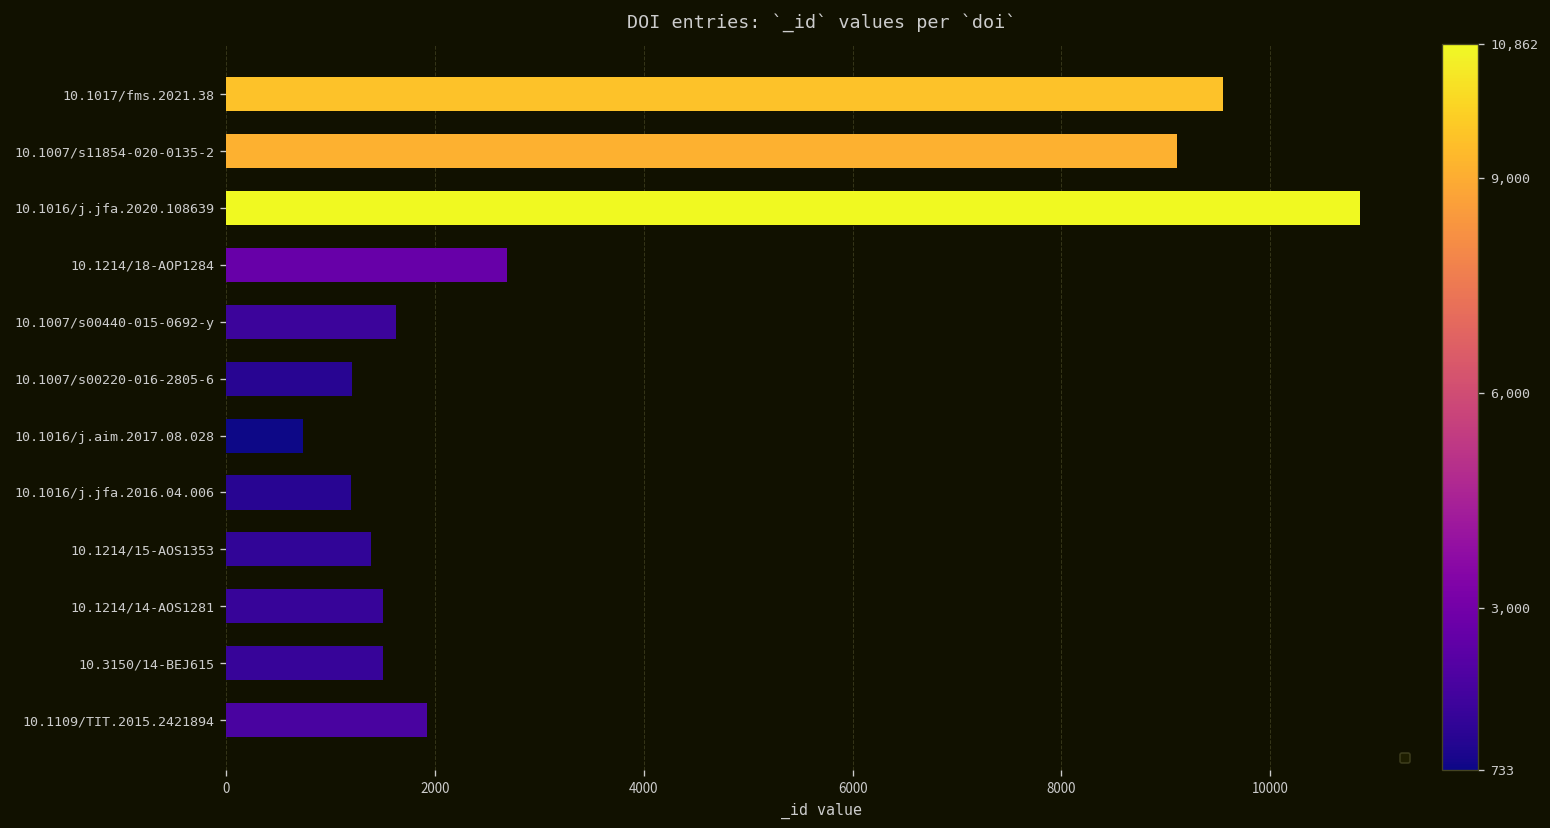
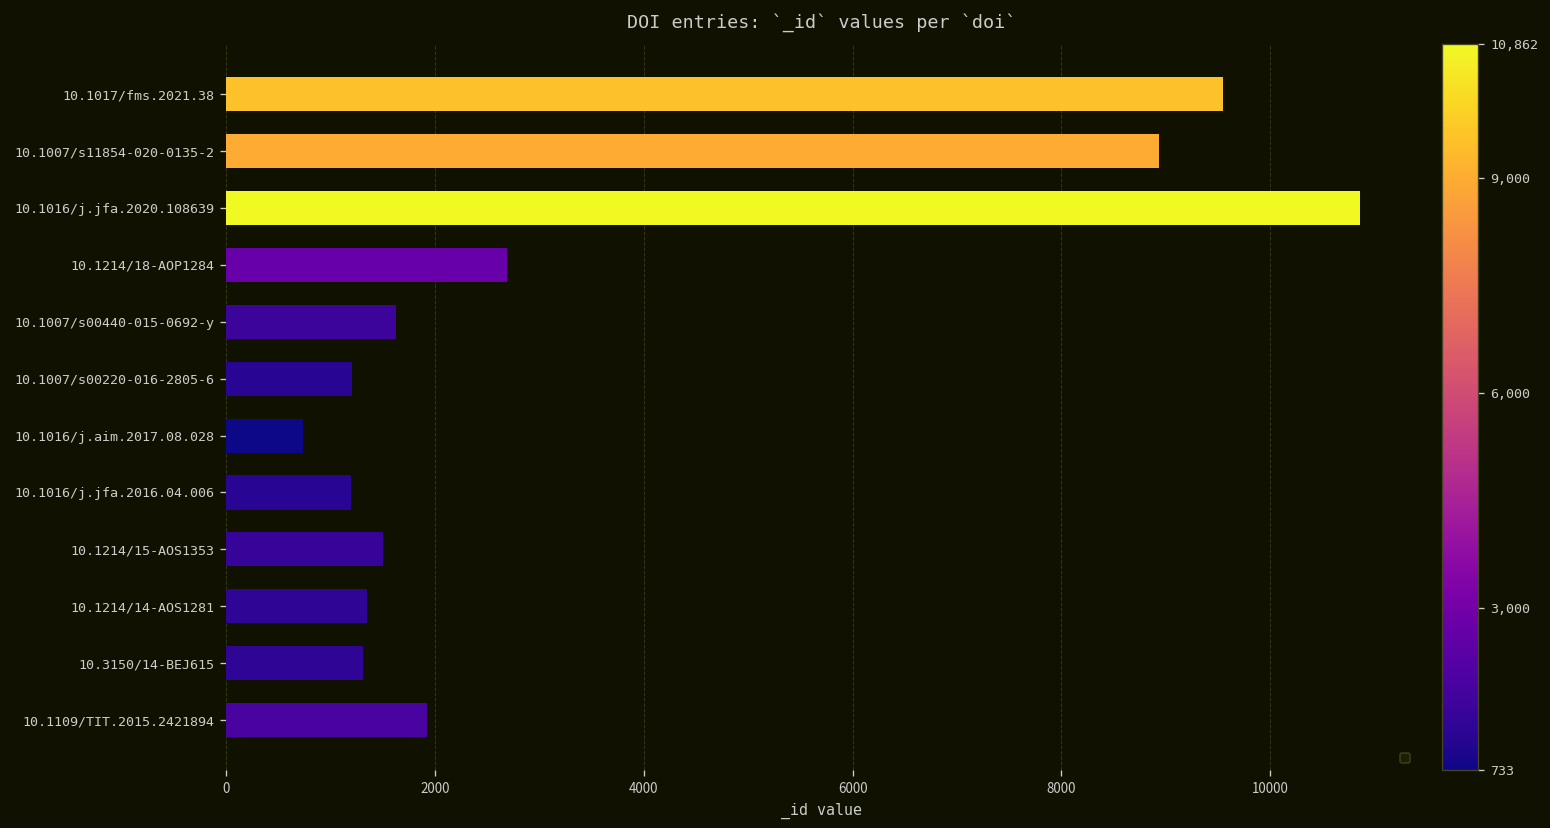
  {
    "10.1017/fms.2021.38": 9600,
-   "10.1007/s11854-020-0135-2": 9100,
+   "10.1007/s11854-020-0135-2": 8900,
    "10.1016/j.jfa.2020.108639": 10900,
    "10.1214/18-AOP1284": 2700,
    "10.1007/s00440-015-0692-y": 1600,
    "10.1007/s00220-016-2805-6": 1200,
    "10.1016/j.aim.2017.08.028": 700,
    "10.1016/j.jfa.2016.04.006": 1200,
-   "10.1214/15-AOS1353": 1400,
-   "10.1214/14-AOS1281": 1500,
-   "10.3150/14-BEJ615": 1500,
+   "10.1214/15-AOS1353": 1500,
+   "10.1214/14-AOS1281": 1300,
+   "10.3150/14-BEJ615": 1300,
    "10.1109/TIT.2015.2421894": 1900
  }
